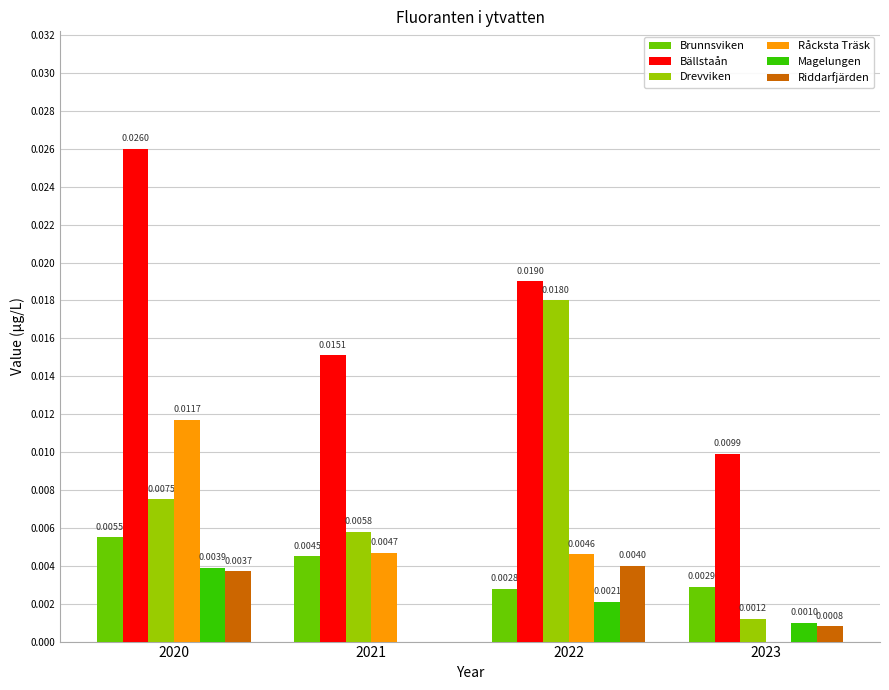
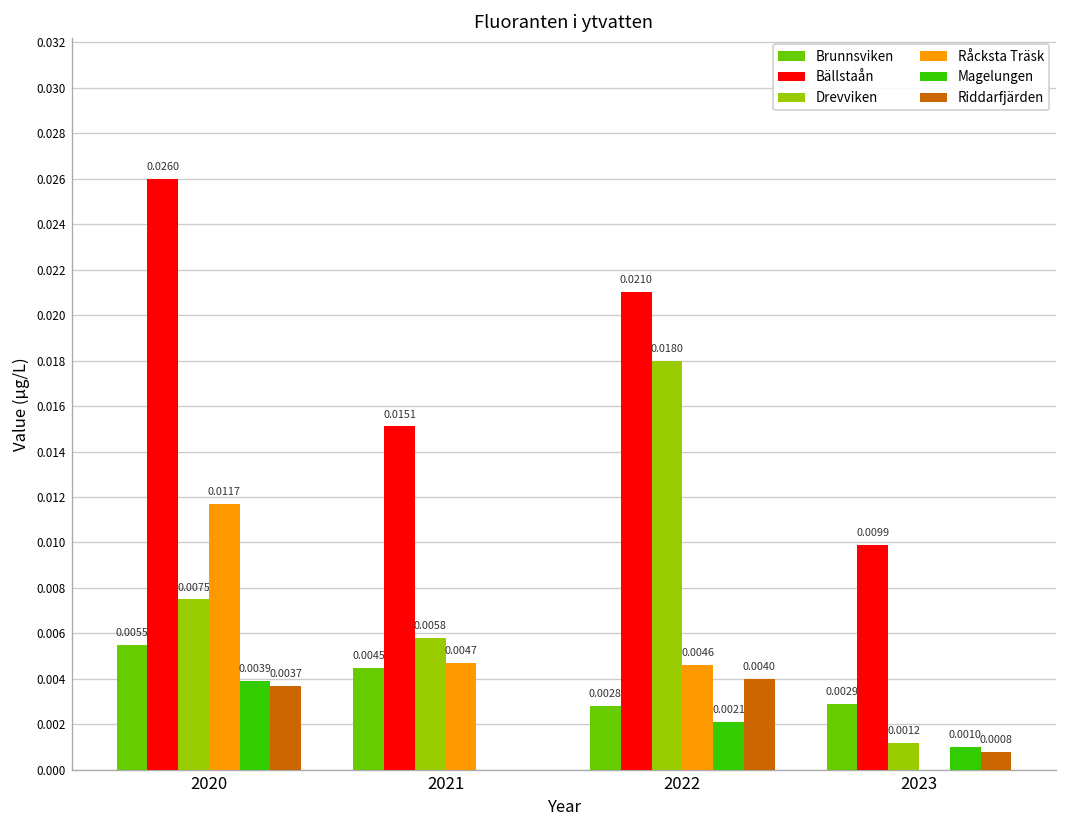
  {
    "Bällstaån": {
      "2020": 0.0260,
      "2021": 0.0151,
-     "2022": 0.0190,
+     "2022": 0.0210,
      "2023": 0.0099
    },
    "Råcksta Träsk": {
      "2020": 0.0117,
      "2021": 0.0047,
      "2022": 0.0046
    },
    "Riddarfjärden": {
      "2020": 0.0037,
      "2022": 0.0040,
      "2023": 0.0008
    }
  }
